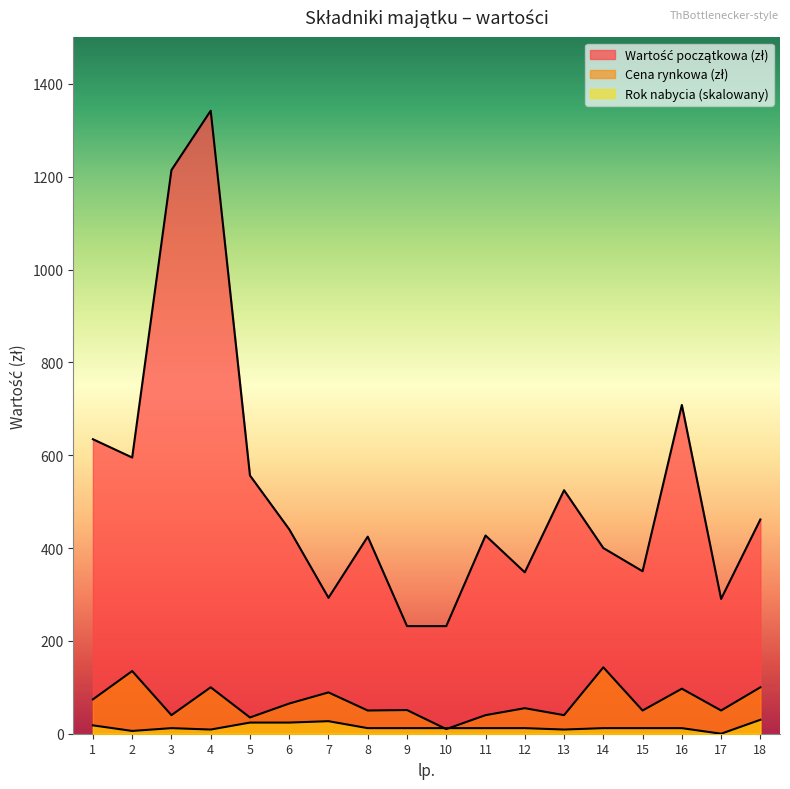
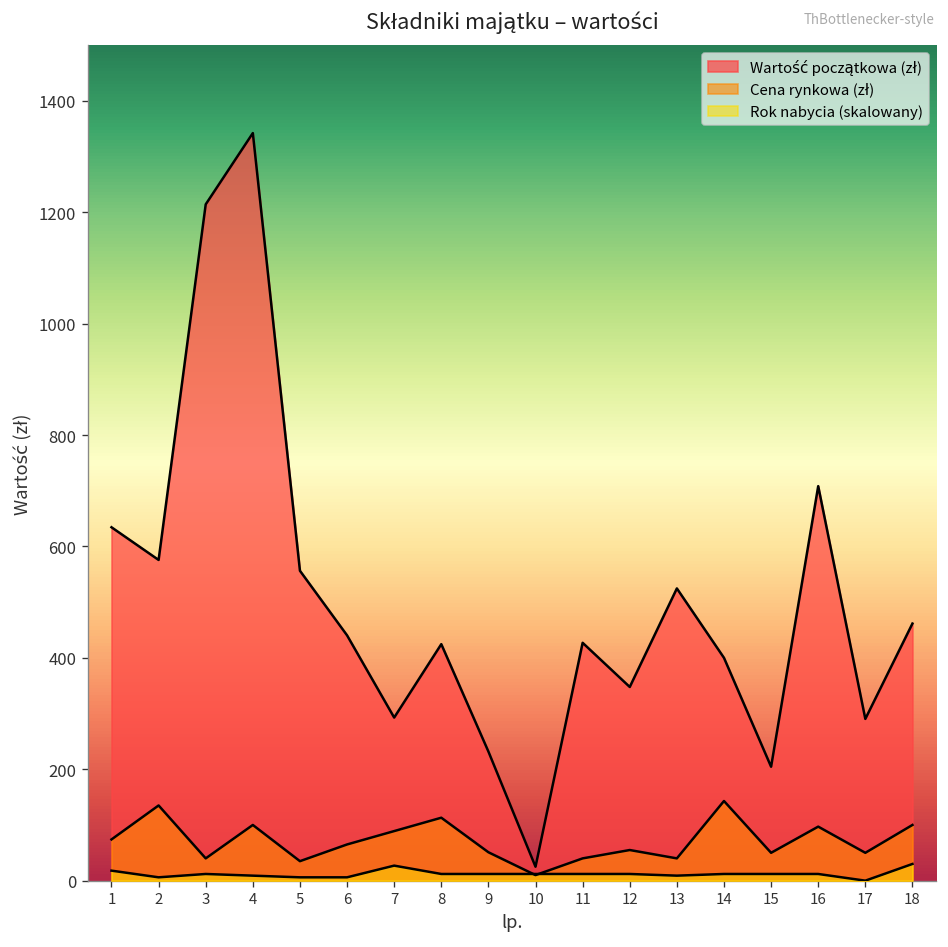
  {
    "Wartość początkowa (zł)": {
      "1": 630,
-     "2": 590,
+     "2": 580,
      "3": 1210,
      "4": 1340,
      "5": 560,
      "6": 440,
      "7": 290,
      "8": 420,
      "9": 230,
-     "10": 230,
+     "10": 30,
      "11": 430,
      "12": 350,
      "13": 520,
      "14": 400,
-     "15": 350,
+     "15": 200,
      "16": 710,
      "17": 290,
      "18": 460
    },
    "Cena rynkowa (zł)": {
      "1": 70,
      "2": 140,
      "3": 40,
      "4": 100,
      "5": 40,
      "6": 70,
      "7": 90,
-     "8": 50,
+     "8": 110,
      "9": 50,
      "11": 40,
      "12": 60,
      "13": 40,
      "14": 140,
      "15": 50,
      "16": 100,
      "17": 50,
      "18": 100
    },
    "Rok nabycia (skalowany)": {
      "1": 20,
      "2": 10,
      "3": 10,
      "4": 10,
-     "5": 20,
-     "6": 20,
+     "5": 10,
+     "6": 10,
      "7": 30,
      "8": 10,
      "9": 10,
      "11": 10,
      "12": 10,
      "13": 10,
      "14": 10,
      "15": 10,
      "16": 10,
      "17": 0,
      "18": 30
    }
  }
